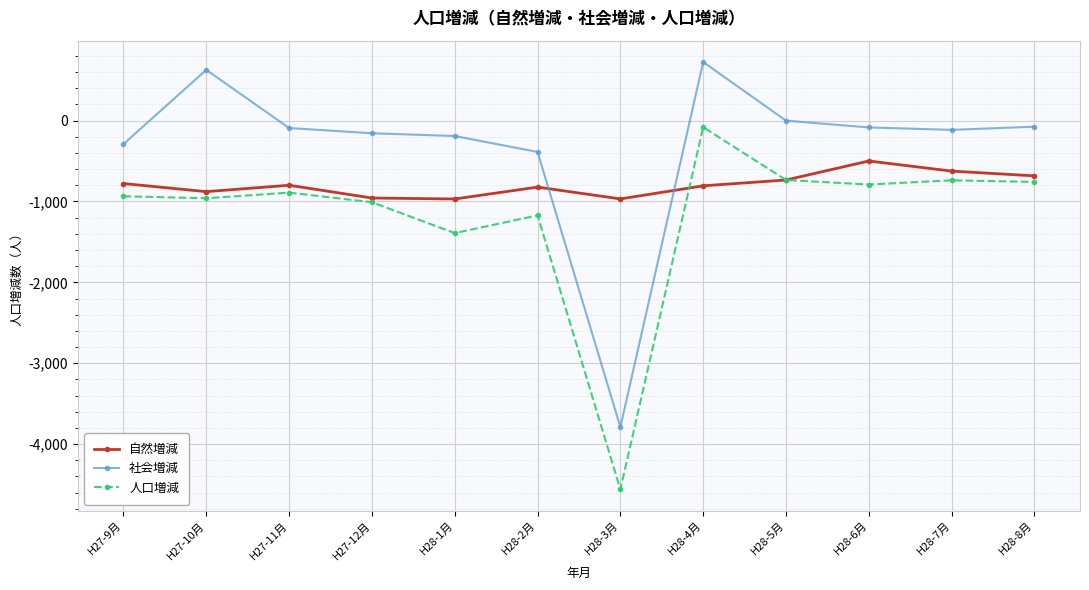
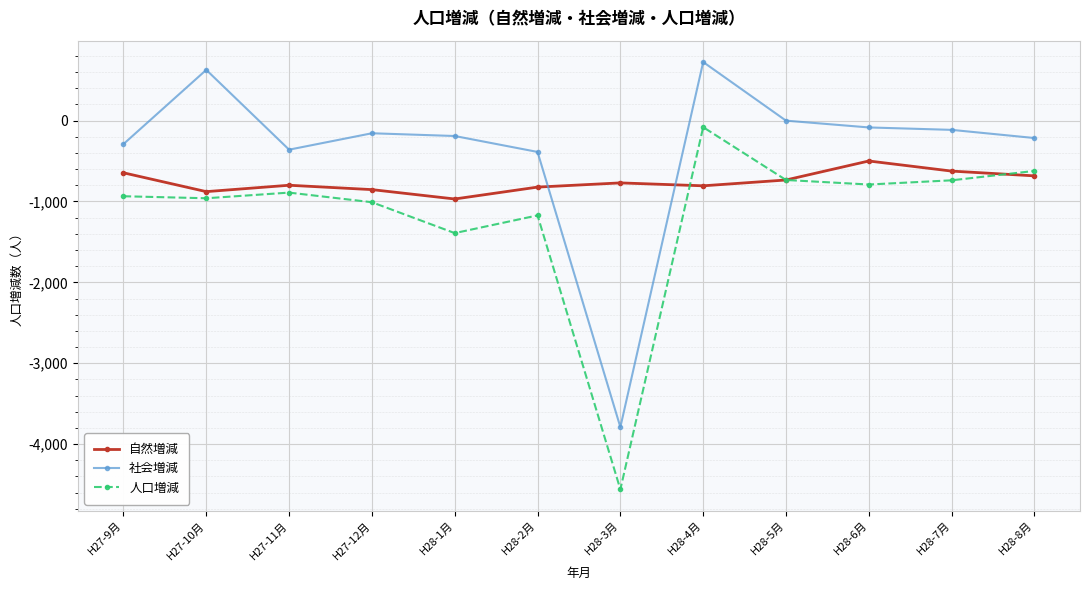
  {
    "自然増減": {
-     "H27-9月": "-800",
+     "H27-9月": "-600",
      "H27-10月": "-900",
      "H27-11月": "-800",
-     "H27-12月": "-1,000",
+     "H27-12月": "-900",
      "H28-1月": "-1,000",
      "H28-2月": "-800",
-     "H28-3月": "-1,000",
+     "H28-3月": "-800",
      "H28-4月": "-800",
      "H28-6月": "-500",
      "H28-7月": "-600",
      "H28-8月": "-700"
    },
    "社会増減": {
      "H27-9月": "-300",
      "H27-10月": "600",
-     "H27-11月": "-100",
+     "H27-11月": "-400",
      "H27-12月": "-200",
      "H28-1月": "-200",
      "H28-2月": "-400",
      "H28-3月": "-3,800",
      "H28-4月": "700",
      "H28-5月": "0",
      "H28-6月": "-100",
      "H28-7月": "-100",
-     "H28-8月": "-100"
+     "H28-8月": "-200"
    },
    "人口増減": {
      "H27-9月": "-900",
      "H27-10月": "-1,000",
      "H27-11月": "-900",
      "H27-12月": "-1,000",
      "H28-1月": "-1,400",
      "H28-2月": "-1,200",
      "H28-3月": "-4,600",
      "H28-4月": "-100",
      "H28-6月": "-800",
      "H28-7月": "-700",
-     "H28-8月": "-800"
+     "H28-8月": "-600"
    }
  }
